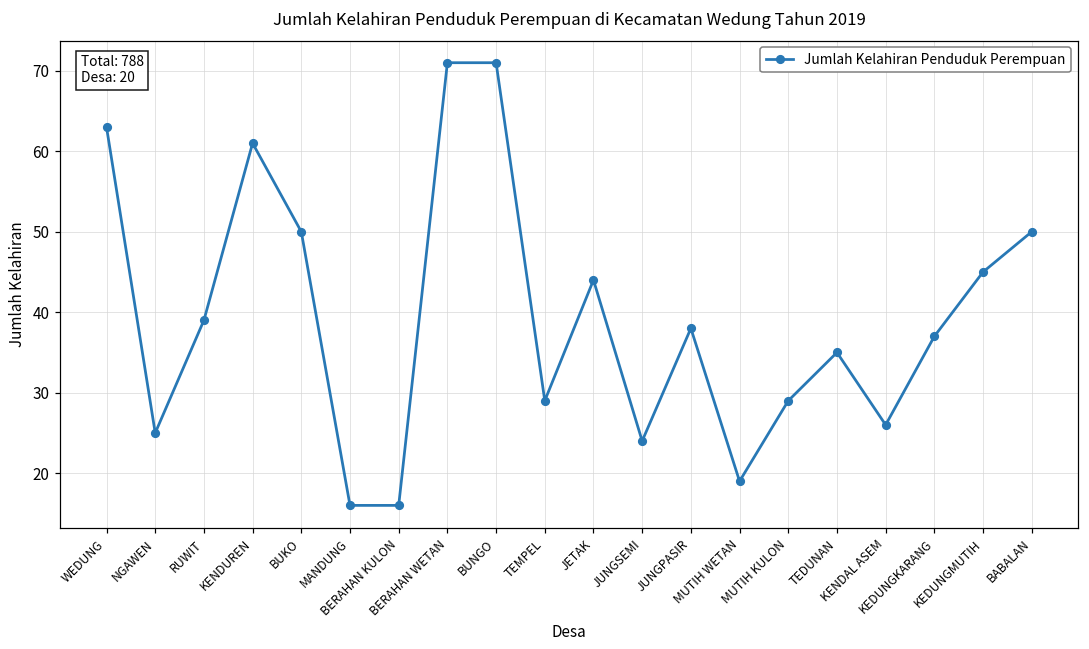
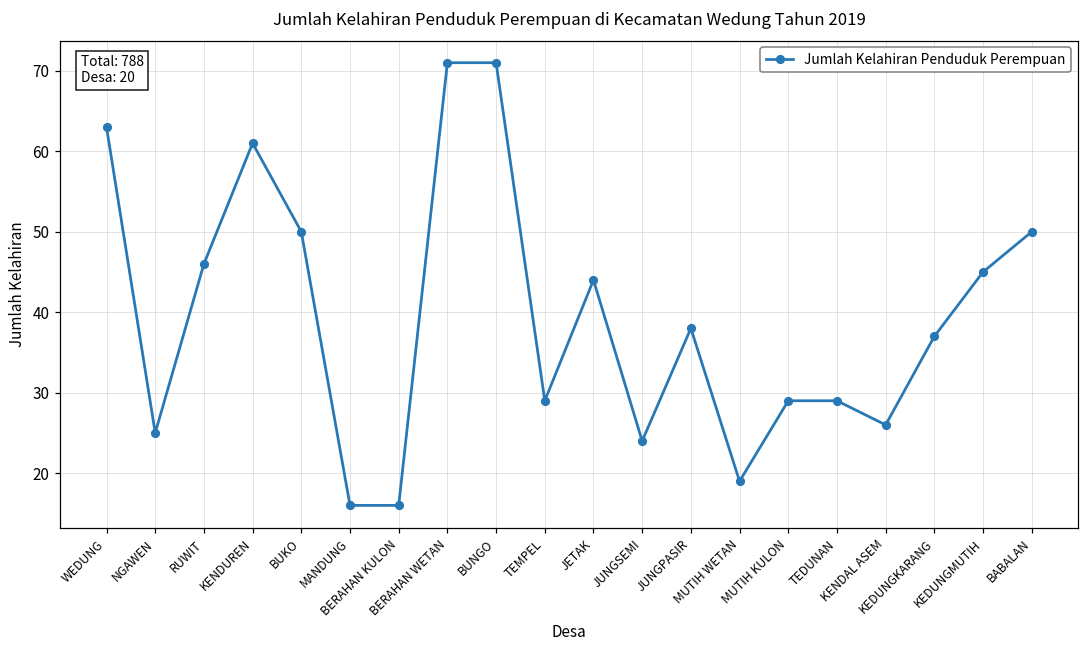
  {
    "WEDUNG": 63,
    "NGAWEN": 25,
-   "RUWIT": 39,
+   "RUWIT": 46,
    "KENDUREN": 61,
    "BUKO": 50,
    "MANDUNG": 16,
    "BERAHAN KULON": 16,
    "BERAHAN WETAN": 71,
    "BUNGO": 71,
    "TEMPEL": 29,
    "JETAK": 44,
    "JUNGSEMI": 24,
    "JUNGPASIR": 38,
    "MUTIH WETAN": 19,
    "MUTIH KULON": 29,
-   "TEDUNAN": 35,
+   "TEDUNAN": 29,
    "KENDAL ASEM": 26,
    "KEDUNGKARANG": 37,
    "KEDUNGMUTIH": 45,
    "BABALAN": 50
  }
